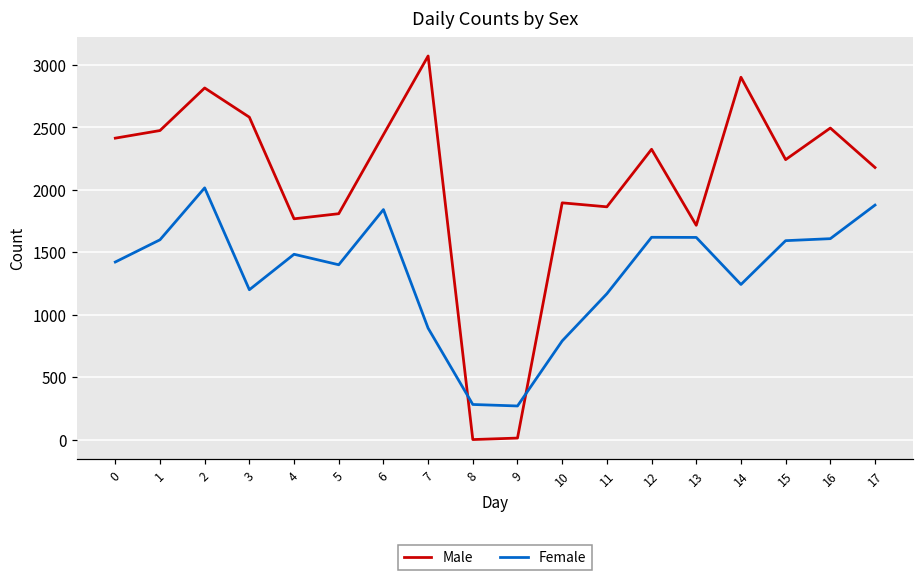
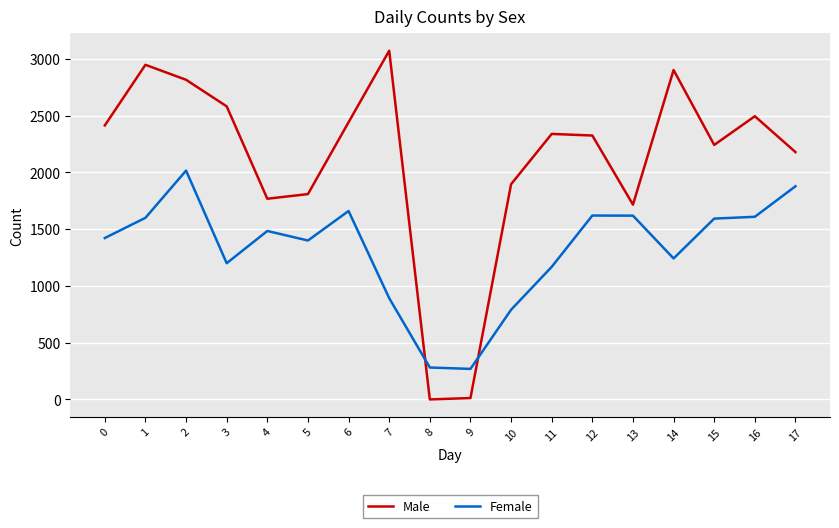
  {
    "Male": {
      "0": 2410,
-     "1": 2480,
+     "1": 2950,
      "2": 2820,
      "3": 2580,
      "4": 1770,
      "5": 1810,
      "6": 2440,
      "7": 3070,
      "8": 0,
      "9": 10,
      "10": 1900,
-     "11": 1860,
+     "11": 2340,
      "12": 2330,
      "13": 1720,
      "14": 2900,
      "15": 2240,
      "16": 2500,
      "17": 2180
    },
    "Female": {
      "0": 1420,
      "1": 1600,
      "2": 2020,
      "3": 1200,
      "4": 1480,
      "5": 1400,
-     "6": 1840,
+     "6": 1660,
      "7": 890,
      "8": 280,
      "9": 270,
      "10": 790,
      "11": 1170,
      "12": 1620,
      "13": 1620,
      "14": 1240,
      "15": 1590,
      "16": 1610,
      "17": 1880
    }
  }
